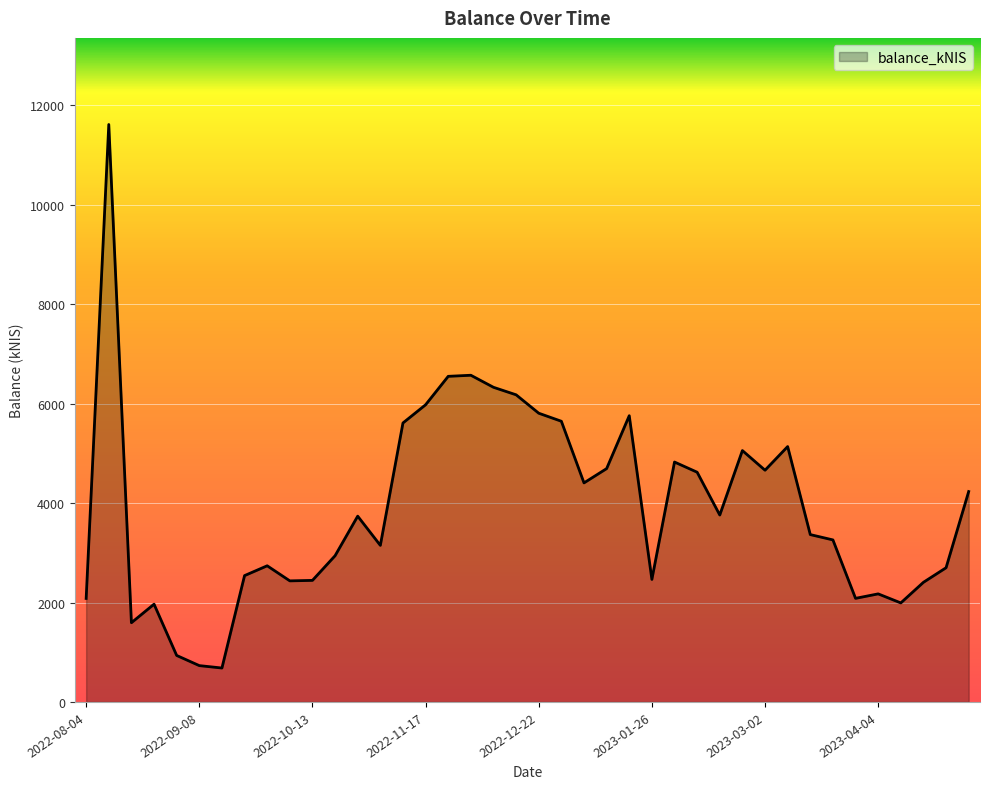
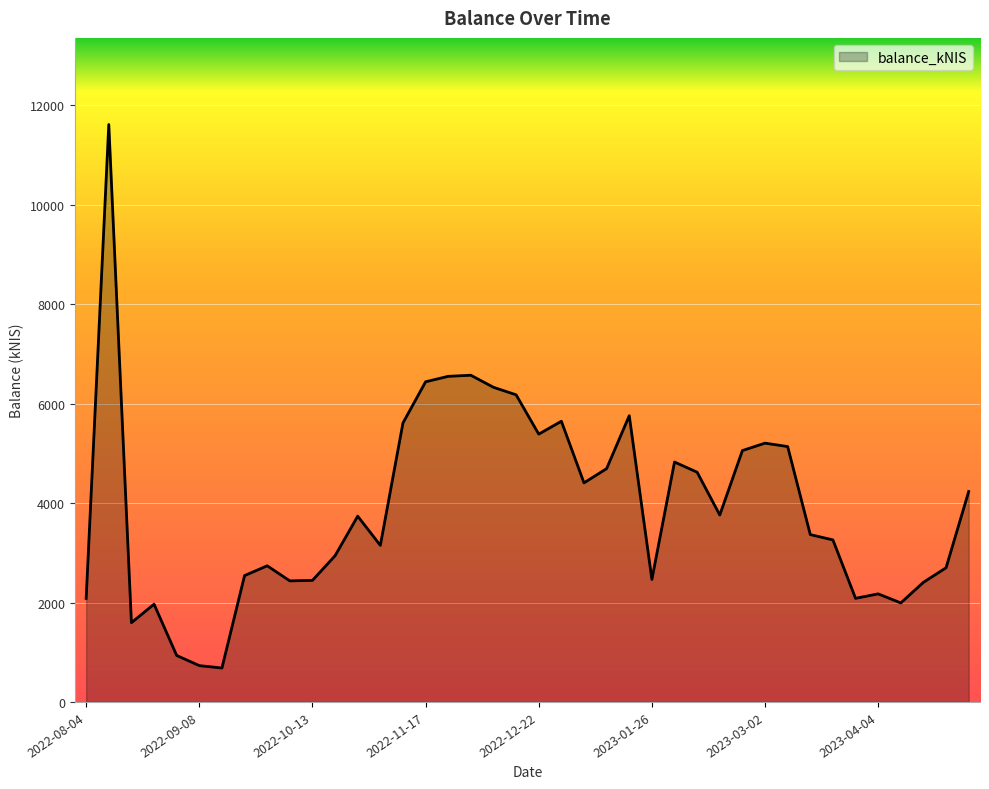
  {
    "2022-08-04": 2100,
    "2022-09-08": 700,
    "2022-10-13": 2400,
-   "2022-11-17": 6000,
-   "2022-12-22": 5800,
+   "2022-11-17": 6400,
+   "2022-12-22": 5400,
    "2023-01-26": 2500,
-   "2023-03-02": 4700,
+   "2023-03-02": 5200,
    "2023-04-04": 2200
  }
